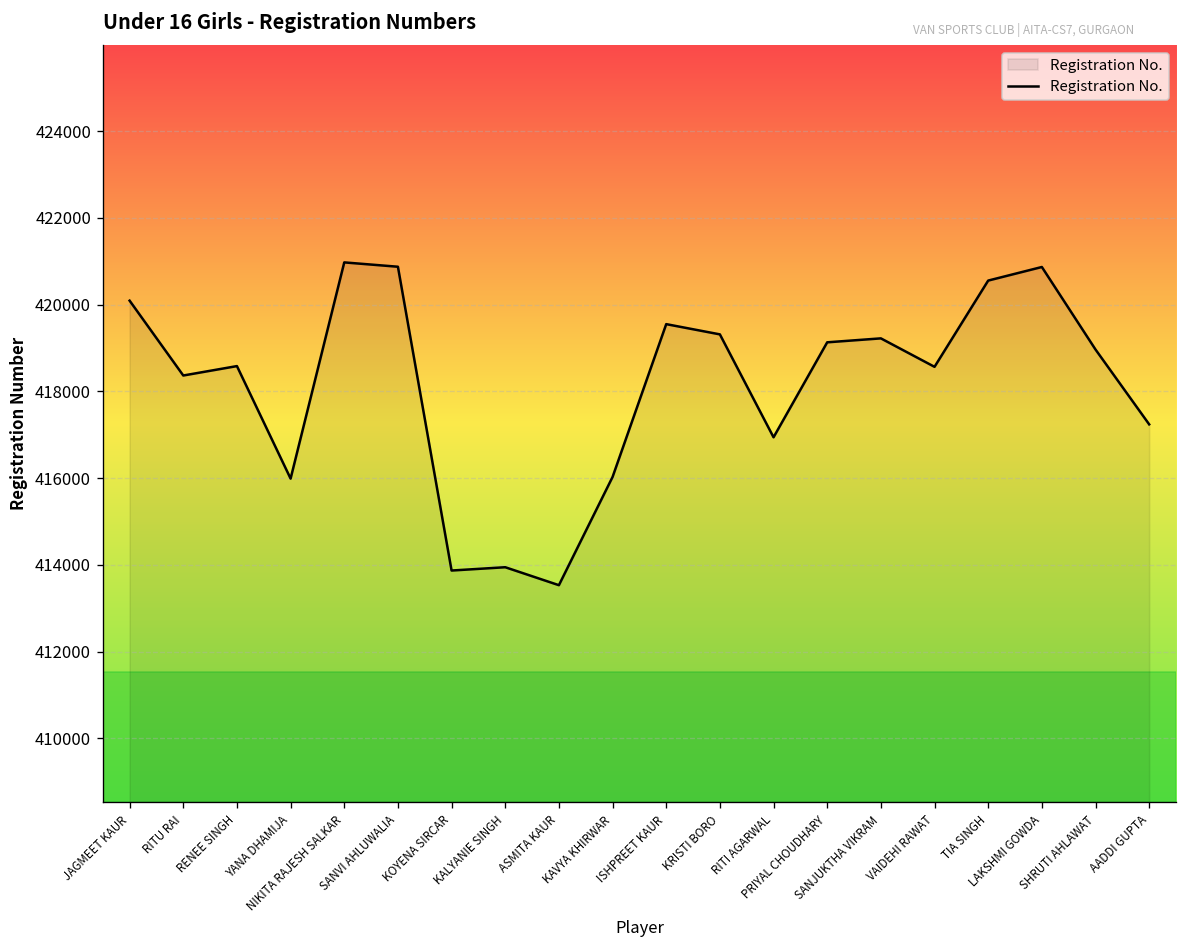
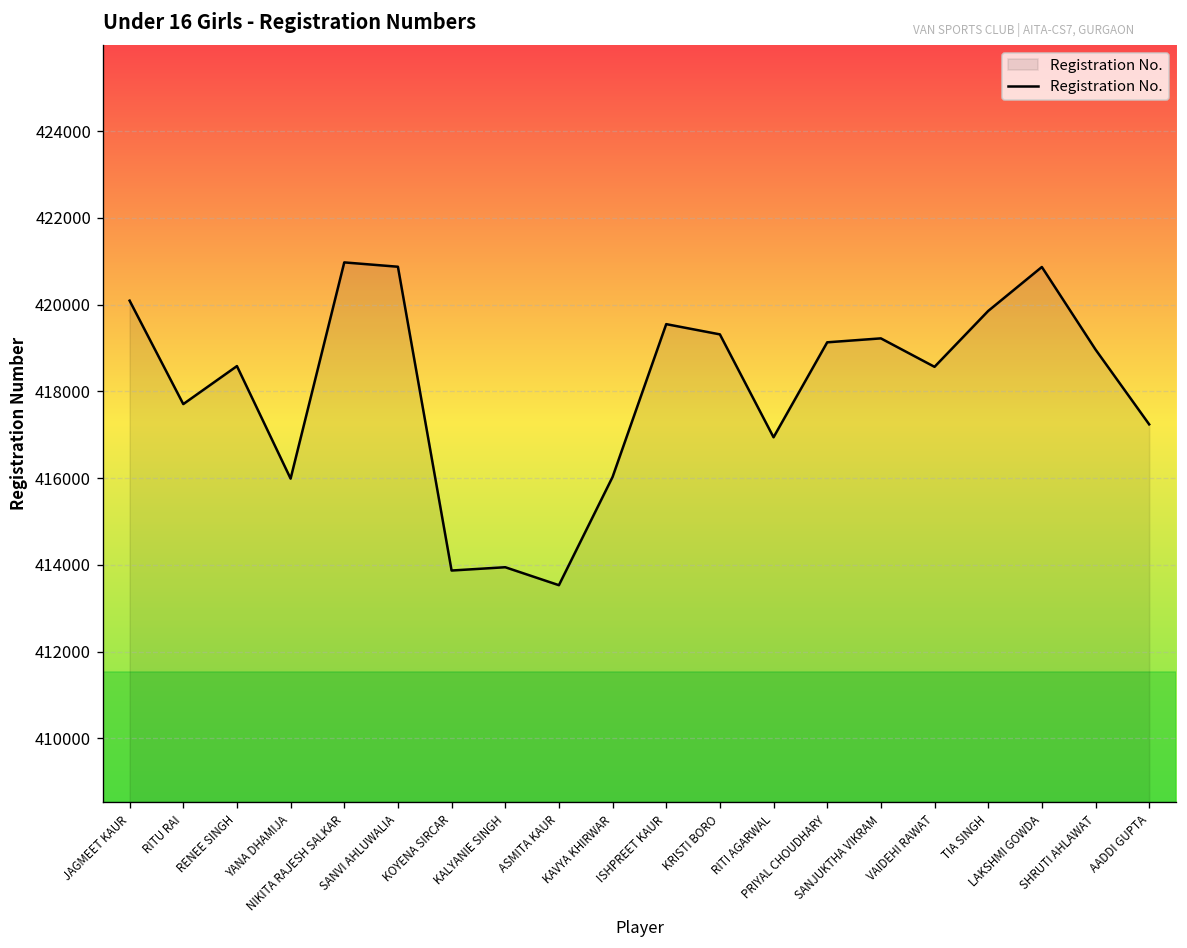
  {
    "JAGMEET KAUR": 420100,
-   "RITU RAI": 418400,
+   "RITU RAI": 417700,
    "RENEE SINGH": 418600,
    "YANA DHAMIJA": 416000,
    "NIKITA RAJESH SALKAR": 421000,
    "SANVI AHLUWALIA": 420900,
    "KOYENA SIRCAR": 413900,
    "KALYANIE SINGH": 413900,
    "ASMITA KAUR": 413500,
    "KAVYA KHIRWAR": 416000,
    "ISHPREET KAUR": 419500,
    "KRISTI BORO": 419300,
    "RITI AGARWAL": 416900,
    "PRIYAL CHOUDHARY": 419100,
    "SANJUKTHA VIKRAM": 419200,
    "VAIDEHI RAWAT": 418600,
-   "TIA SINGH": 420600,
+   "TIA SINGH": 419900,
    "LAKSHMI GOWDA": 420900,
    "SHRUTI AHLAWAT": 419000,
    "AADDI GUPTA": 417200
  }
